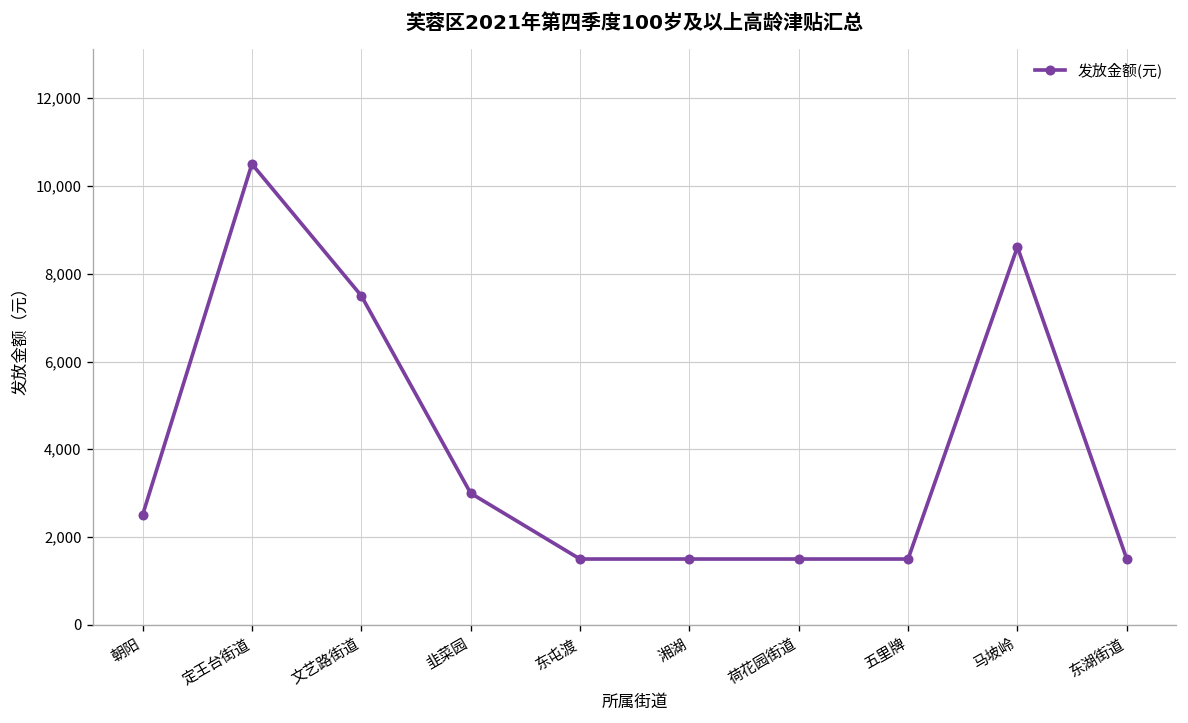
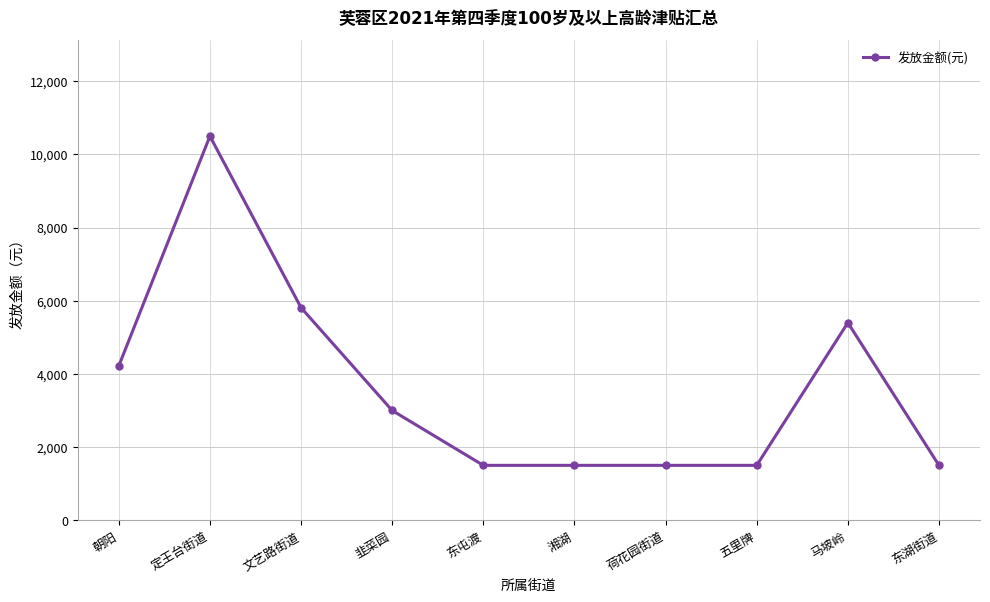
  {
-   "朝阳": "2,500",
+   "朝阳": "4,200",
    "定王台街道": "10,500",
-   "文艺路街道": "7,500",
+   "文艺路街道": "5,800",
    "韭菜园": "3,000",
    "东屯渡": "1,500",
    "湘湖": "1,500",
    "荷花园街道": "1,500",
    "五里牌": "1,500",
-   "马坡岭": "8,600",
+   "马坡岭": "5,400",
    "东湖街道": "1,500"
  }
